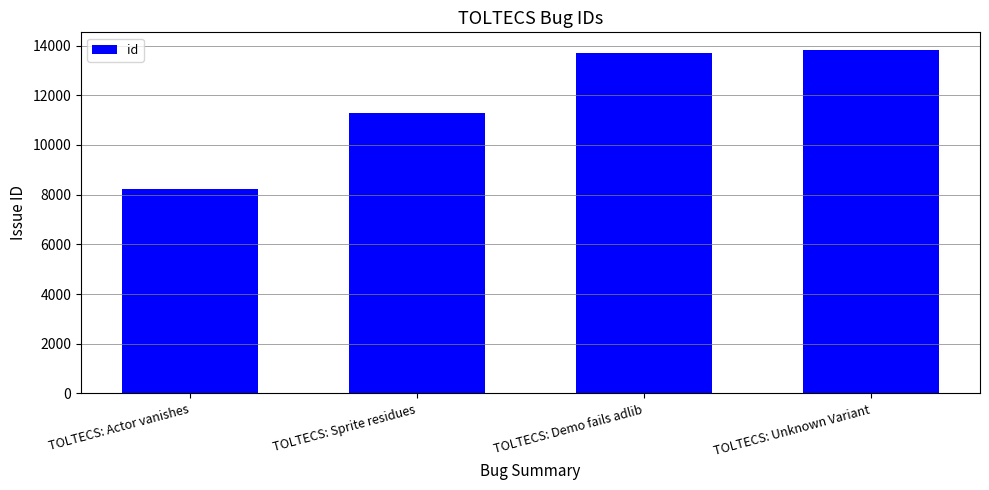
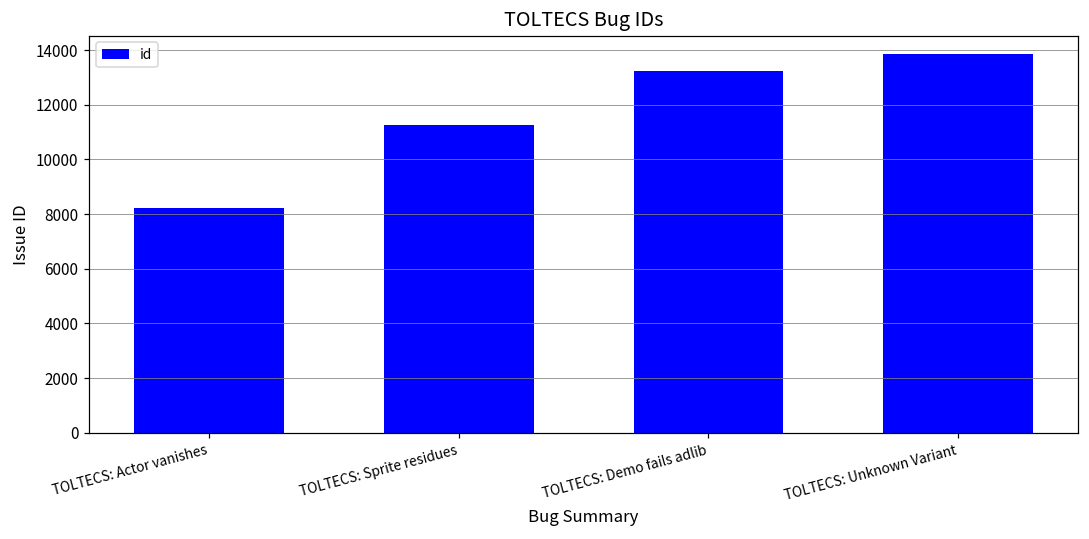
  {
    "TOLTECS: Actor vanishes": 8200,
    "TOLTECS: Sprite residues": 11300,
-   "TOLTECS: Demo fails adlib": 13700,
+   "TOLTECS: Demo fails adlib": 13200,
    "TOLTECS: Unknown Variant": 13800
  }
